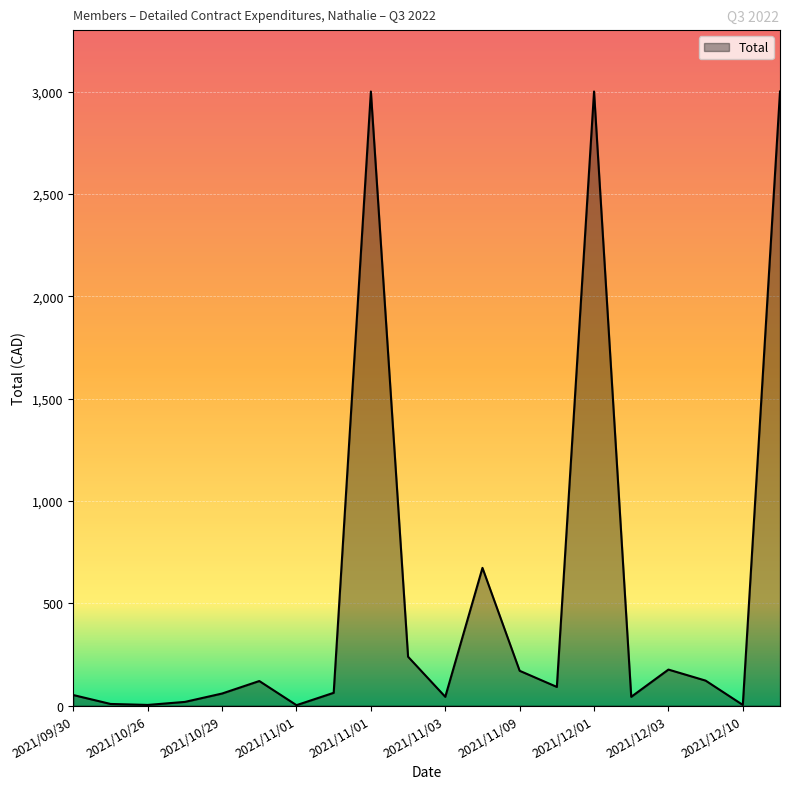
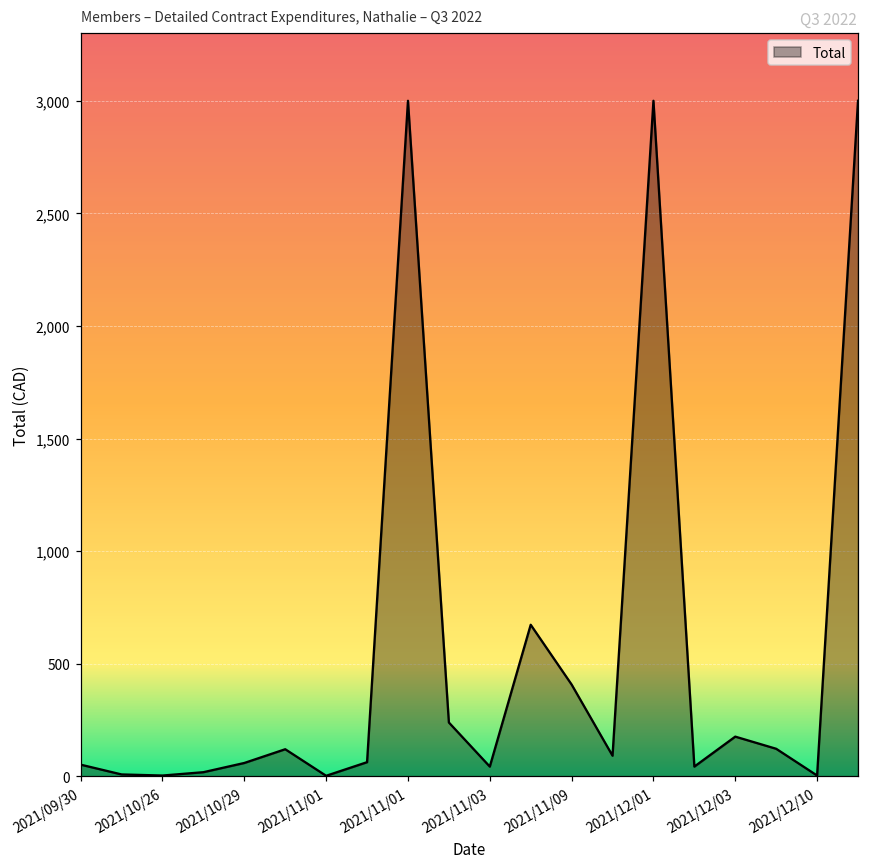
  {
    "2021/09/30": "50",
    "2021/10/26": "0",
-   "2021/11/09": "170",
+   "2021/11/09": "410",
    "2021/12/01": "3,000",
    "2021/12/10": "0"
  }
